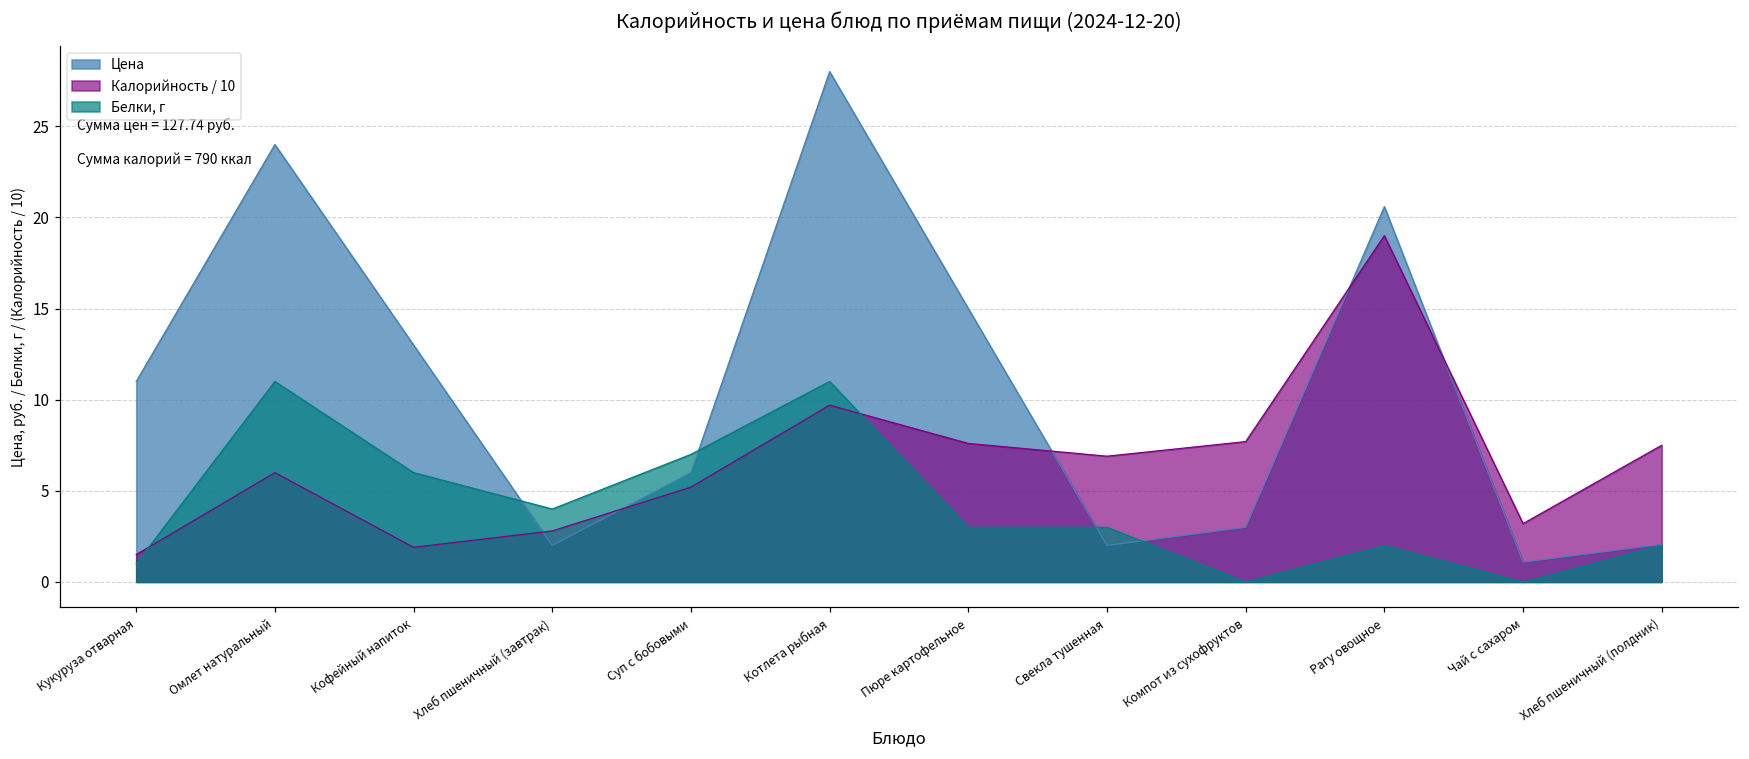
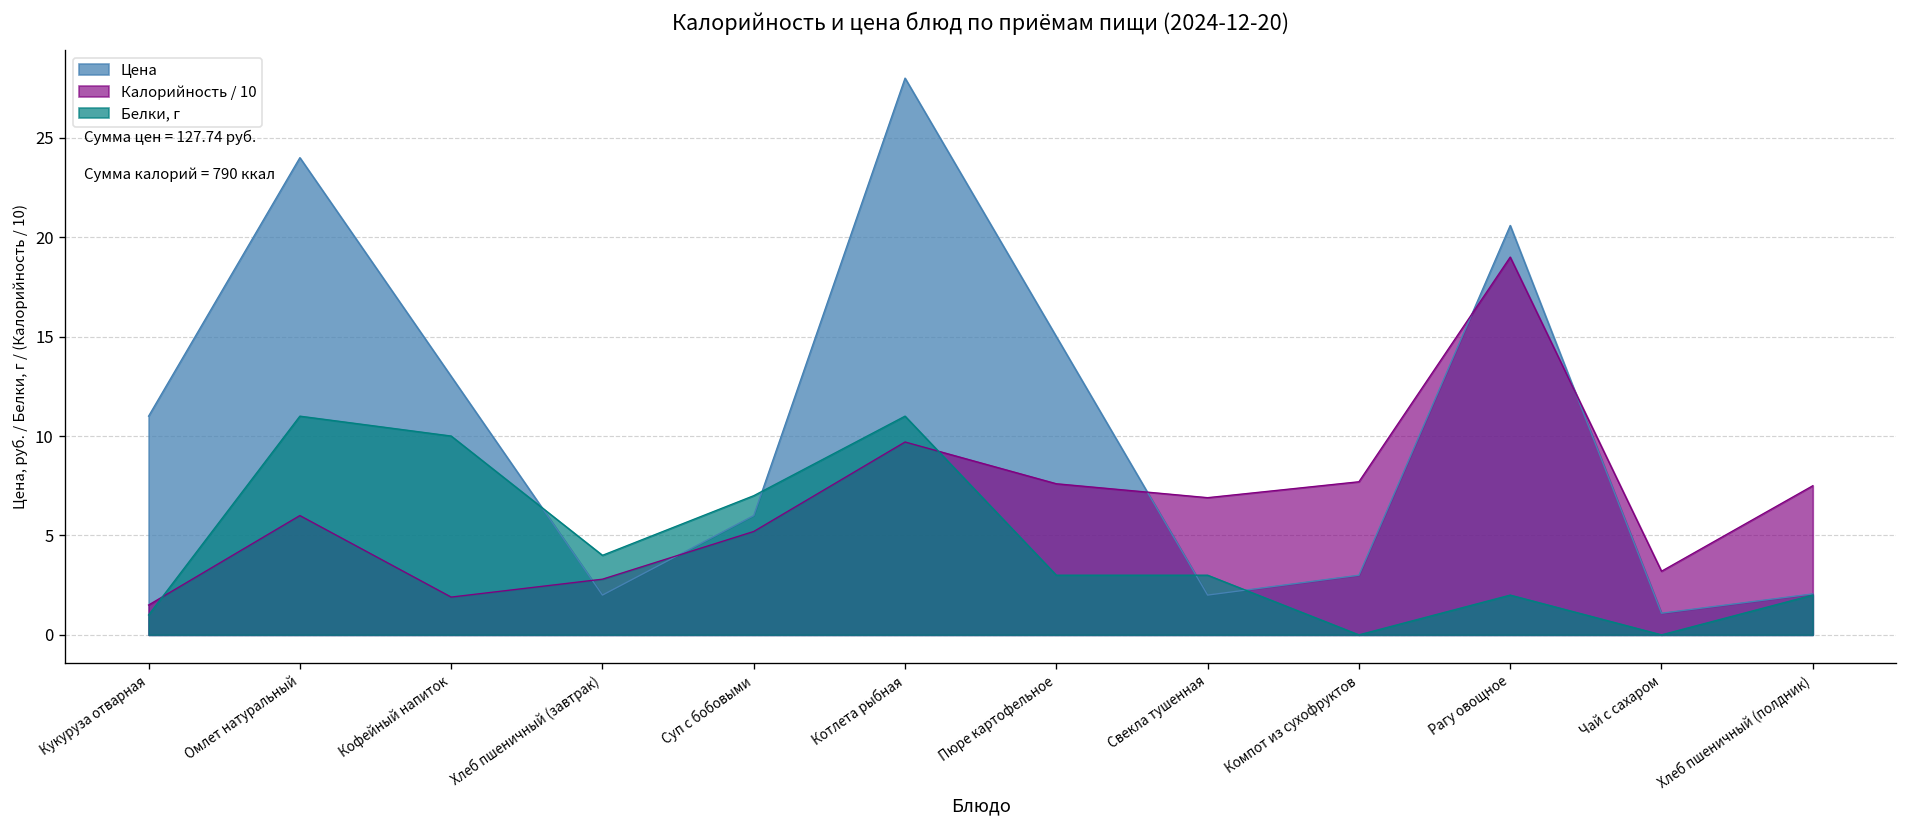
  {
    "Цена": {
      "Кукуруза отварная": 11,
      "Кофейный напиток": 13,
      "Хлеб пшеничный (завтрак)": 2,
      "Суп с бобовыми": 6,
      "Котлета рыбная": 28,
      "Пюре картофельное": 15,
      "Свекла тушенная": 2,
      "Компот из сухофруктов": 3,
      "Рагу овощное": 20.6,
      "Чай с сахаром": 1
    },
    "Калорийность / 10": {
      "Кукуруза отварная": 1.5,
      "Омлет натуральный": 6,
      "Кофейный напиток": 2,
      "Хлеб пшеничный (завтрак)": 2.8,
      "Суп с бобовыми": 5.2,
      "Котлета рыбная": 9.7,
      "Пюре картофельное": 7.6,
      "Свекла тушенная": 7,
      "Компот из сухофруктов": 7.7,
      "Рагу овощное": 19,
      "Чай с сахаром": 3.2,
      "Хлеб пшеничный (полдник)": 7.5
    },
    "Белки, г": {
      "Кукуруза отварная": 1,
      "Омлет натуральный": 11,
-     "Кофейный напиток": 6,
+     "Кофейный напиток": 10,
      "Хлеб пшеничный (завтрак)": 4,
      "Суп с бобовыми": 7,
      "Котлета рыбная": 11,
      "Пюре картофельное": 3,
      "Свекла тушенная": 3,
      "Компот из сухофруктов": 0,
      "Рагу овощное": 2,
      "Чай с сахаром": 0
    }
  }
